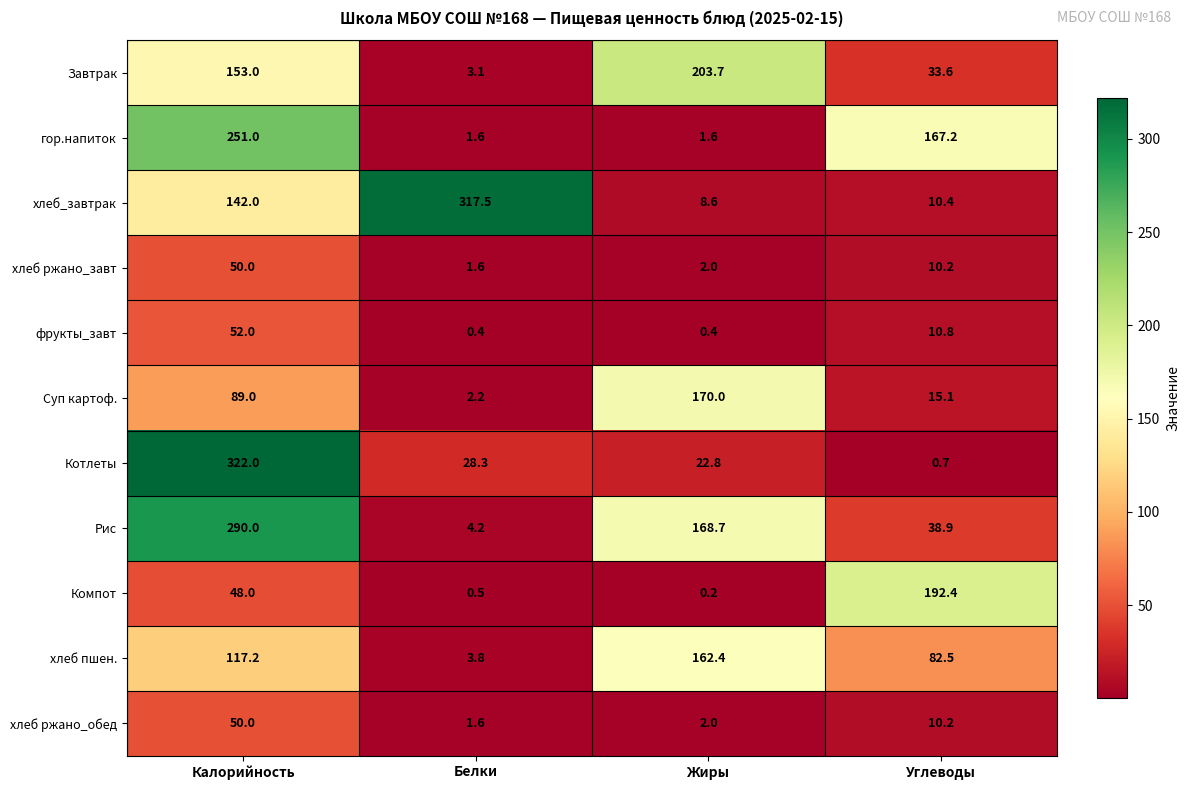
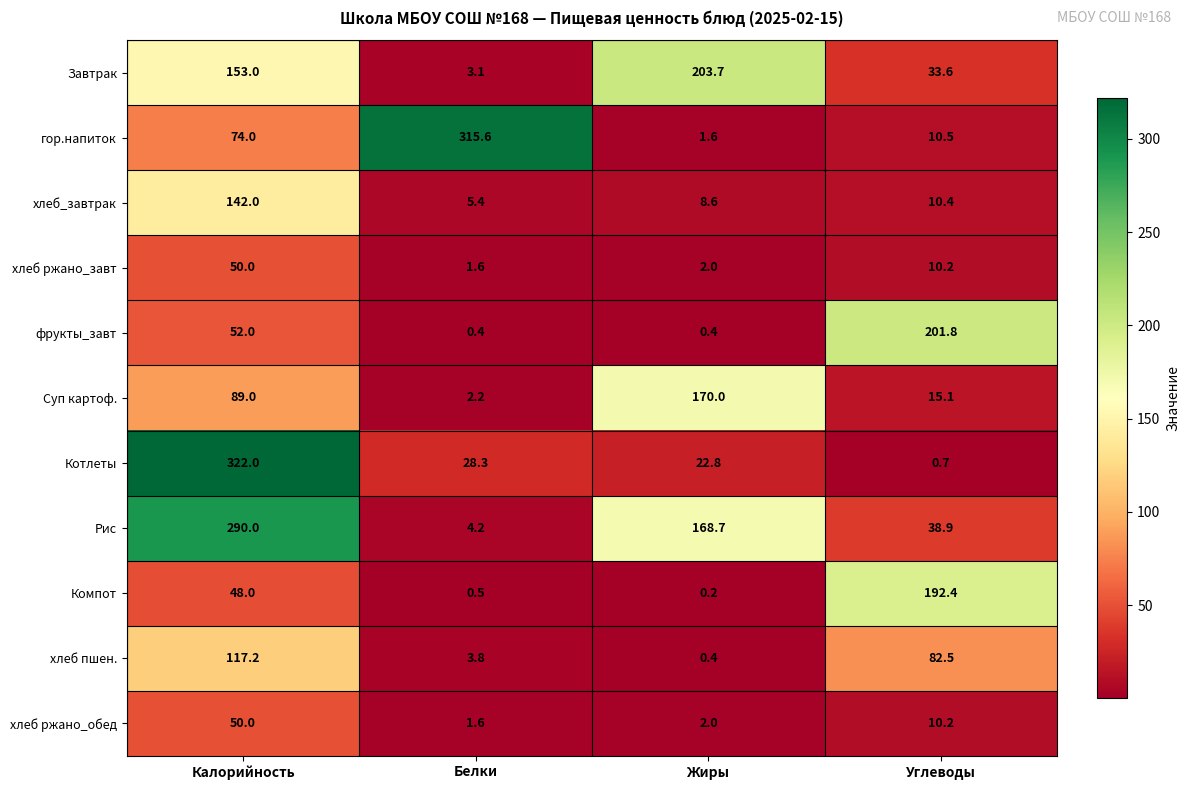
  {
    "Завтрак": {
      "Калорийность": 153.0,
      "Белки": 3.1,
      "Жиры": 203.7,
      "Углеводы": 33.6
    },
    "гор.напиток": {
-     "Калорийность": 251.0,
-     "Белки": 1.6,
+     "Калорийность": 74.0,
+     "Белки": 315.6,
      "Жиры": 1.6,
-     "Углеводы": 167.2
+     "Углеводы": 10.5
    },
    "хлеб_завтрак": {
      "Калорийность": 142.0,
-     "Белки": 317.5,
+     "Белки": 5.4,
      "Жиры": 8.6,
      "Углеводы": 10.4
    },
    "хлеб ржано_завт": {
      "Калорийность": 50.0,
      "Белки": 1.6,
      "Жиры": 2.0,
      "Углеводы": 10.2
    },
    "фрукты_завт": {
      "Калорийность": 52.0,
      "Белки": 0.4,
      "Жиры": 0.4,
-     "Углеводы": 10.8
+     "Углеводы": 201.8
    },
    "Суп картоф.": {
      "Калорийность": 89.0,
      "Белки": 2.2,
      "Жиры": 170.0,
      "Углеводы": 15.1
    },
    "Котлеты": {
      "Калорийность": 322.0,
      "Белки": 28.3,
      "Жиры": 22.8,
      "Углеводы": 0.7
    },
    "Рис": {
      "Калорийность": 290.0,
      "Белки": 4.2,
      "Жиры": 168.7,
      "Углеводы": 38.9
    },
    "Компот": {
      "Калорийность": 48.0,
      "Белки": 0.5,
      "Жиры": 0.2,
      "Углеводы": 192.4
    },
    "хлеб пшен.": {
      "Калорийность": 117.2,
      "Белки": 3.8,
-     "Жиры": 162.4,
+     "Жиры": 0.4,
      "Углеводы": 82.5
    },
    "хлеб ржано_обед": {
      "Калорийность": 50.0,
      "Белки": 1.6,
      "Жиры": 2.0,
      "Углеводы": 10.2
    }
  }
